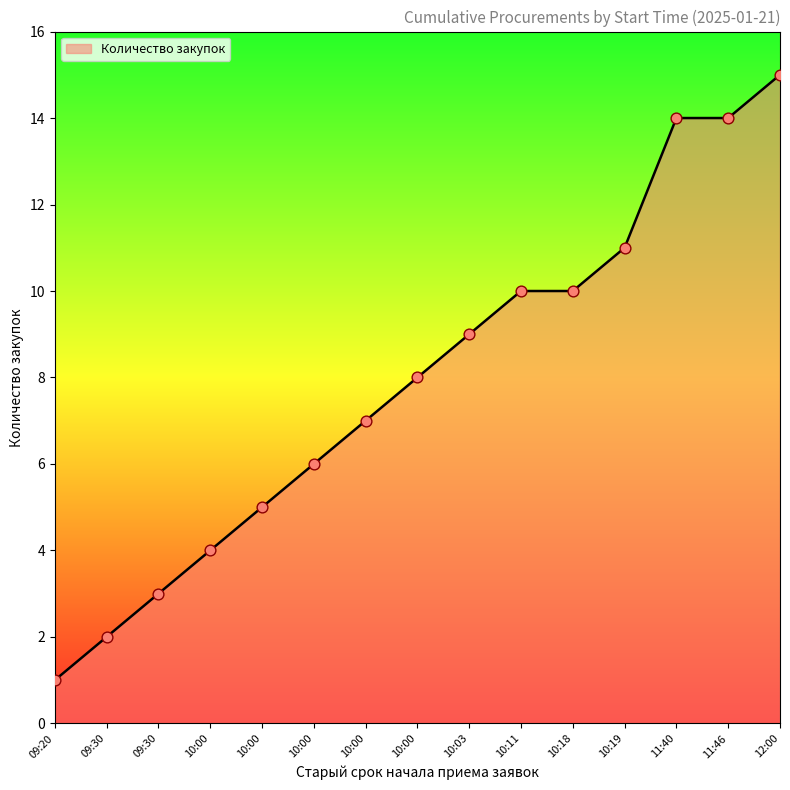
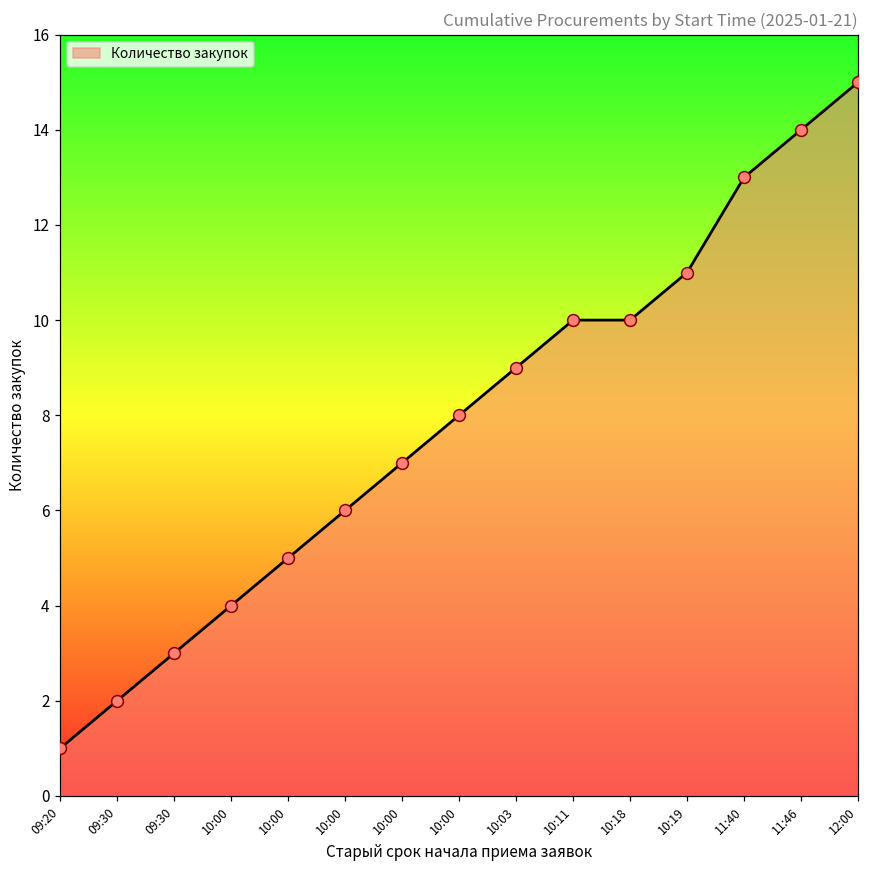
  {
    "09:20": 1,
    "10:03": 9,
    "10:11": 10,
    "10:18": 10,
    "10:19": 11,
-   "11:40": 14,
+   "11:40": 13,
    "11:46": 14,
    "12:00": 15
  }
